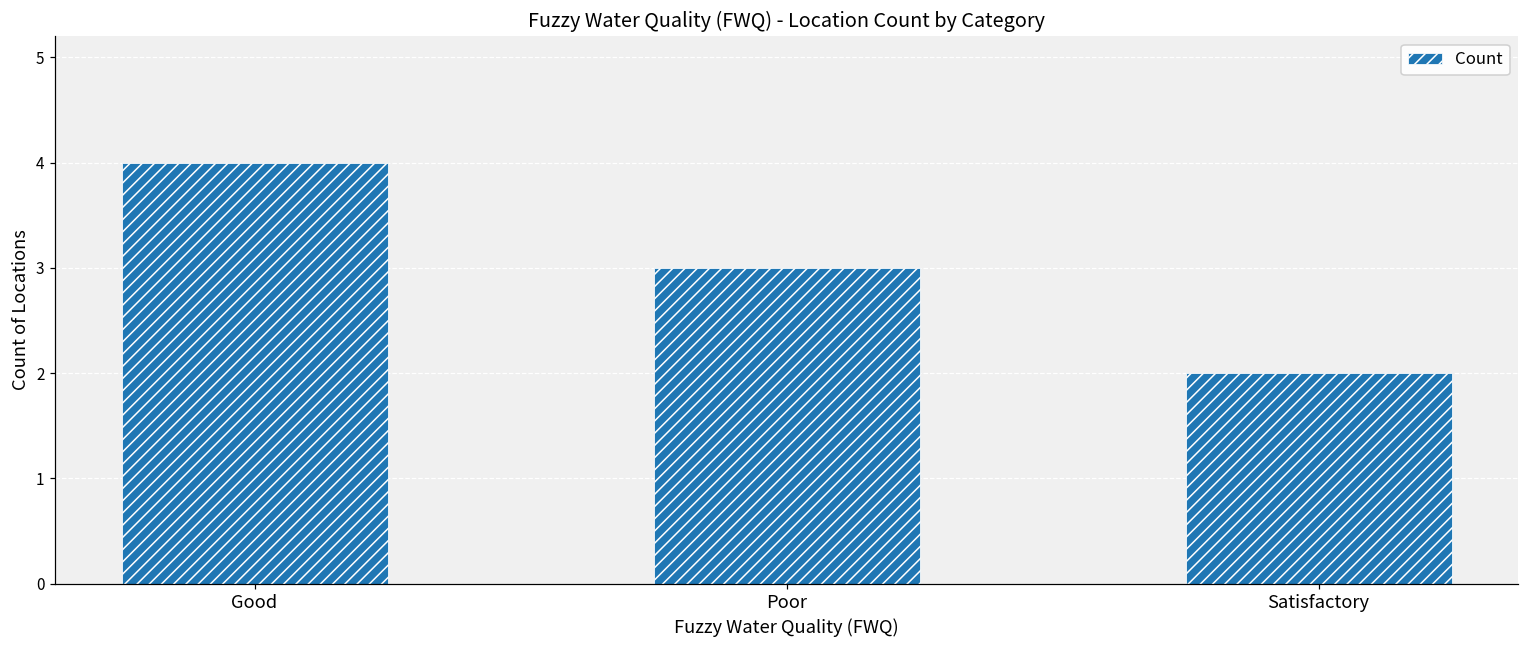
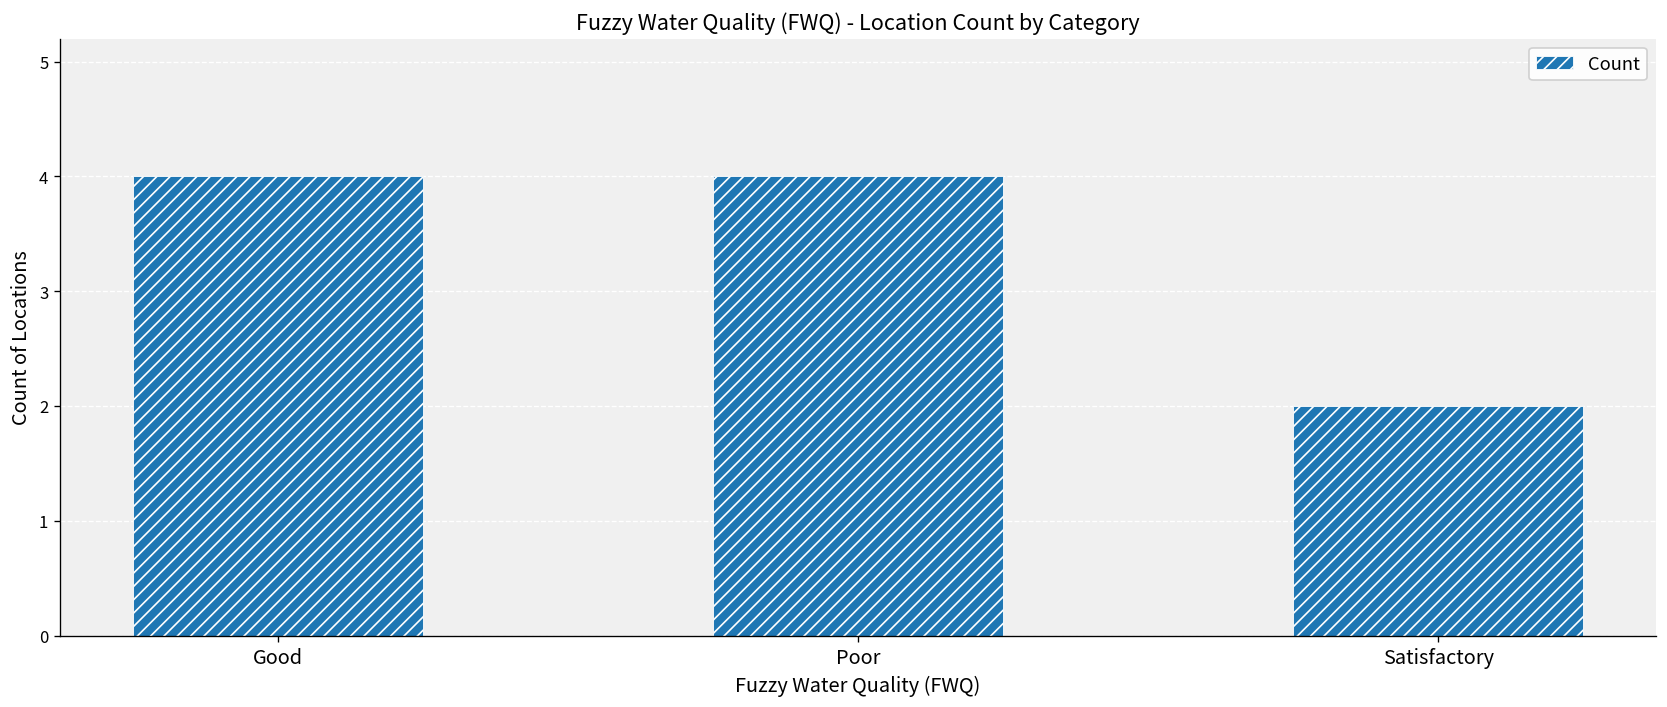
  {
    "Good": 4,
-   "Poor": 3,
+   "Poor": 4,
    "Satisfactory": 2
  }
